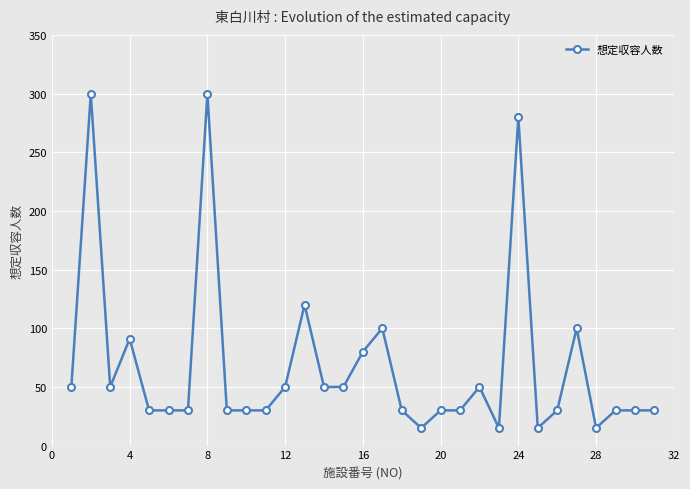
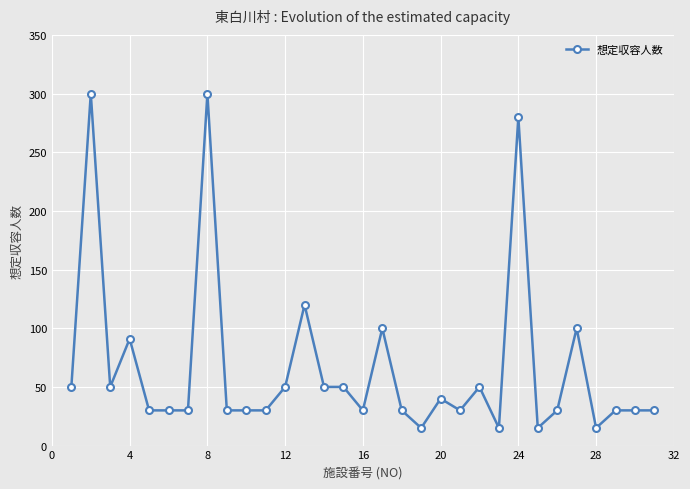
  {
    "4": 91,
    "8": 300,
    "12": 50,
-   "16": 80,
-   "20": 30,
+   "16": 30,
+   "20": 40,
    "24": 280,
    "28": 15
  }
